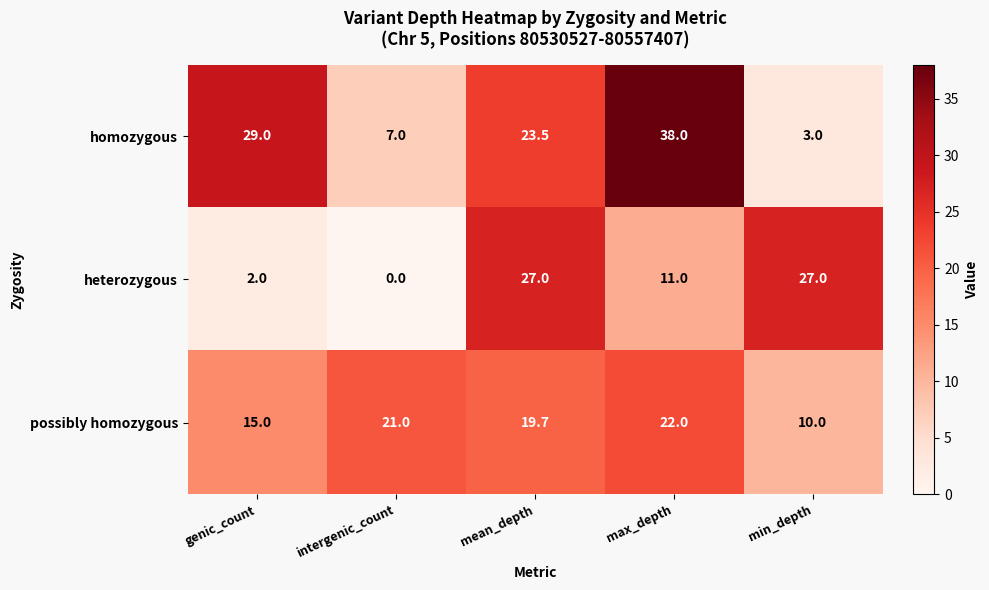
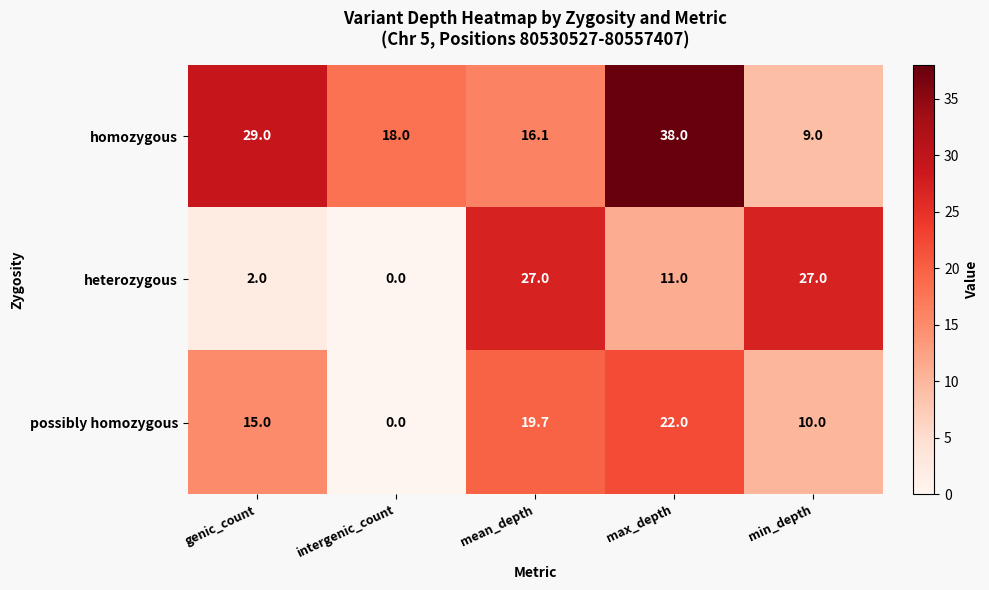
  {
    "homozygous": {
      "genic_count": 29.0,
-     "intergenic_count": 7.0,
-     "mean_depth": 23.5,
+     "intergenic_count": 18.0,
+     "mean_depth": 16.1,
      "max_depth": 38.0,
-     "min_depth": 3.0
+     "min_depth": 9.0
    },
    "heterozygous": {
      "genic_count": 2.0,
      "intergenic_count": 0.0,
      "mean_depth": 27.0,
      "max_depth": 11.0,
      "min_depth": 27.0
    },
    "possibly homozygous": {
      "genic_count": 15.0,
-     "intergenic_count": 21.0,
+     "intergenic_count": 0.0,
      "mean_depth": 19.7,
      "max_depth": 22.0,
      "min_depth": 10.0
    }
  }
